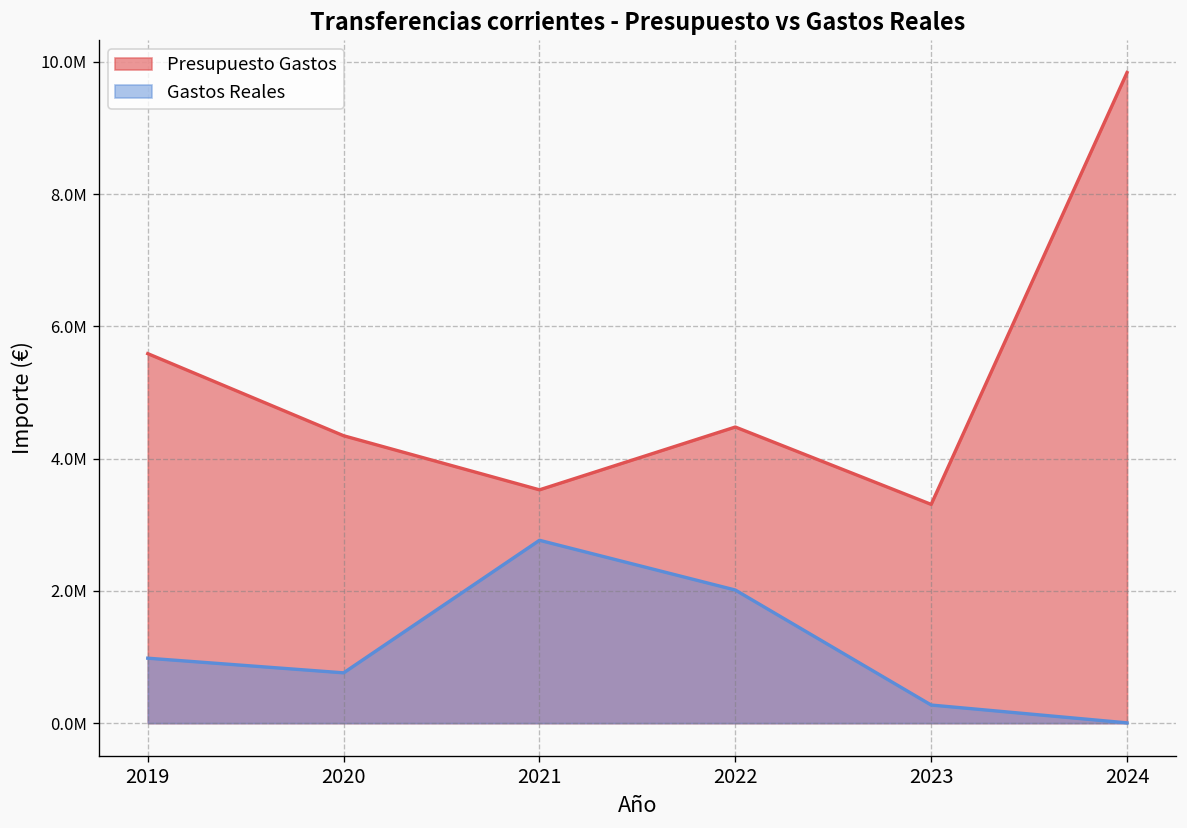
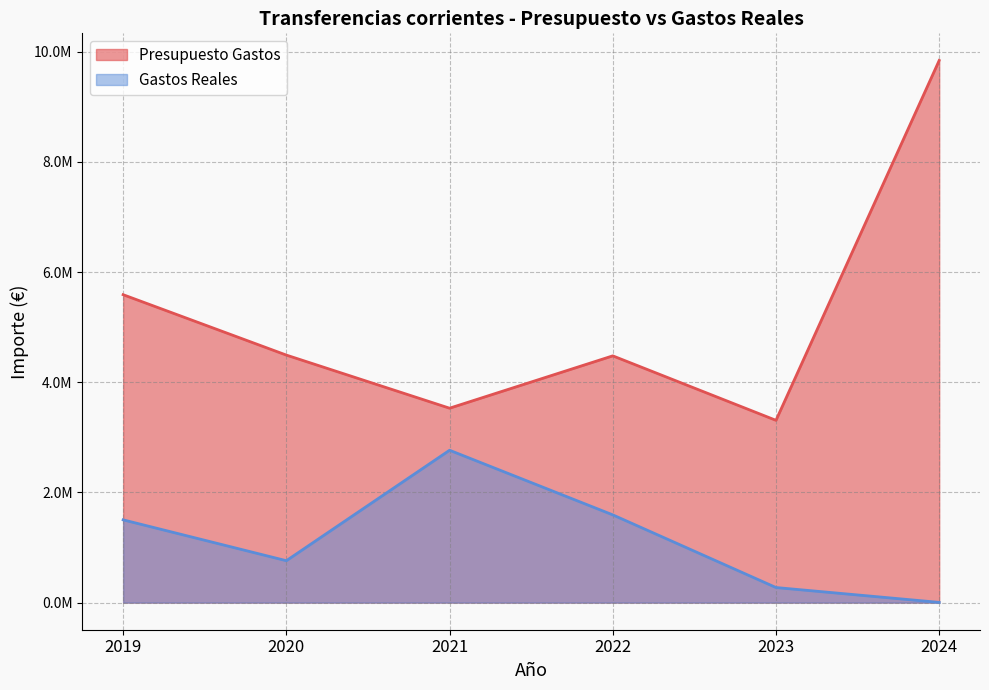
  {
    "Presupuesto Gastos": {
      "2019": 5600000,
-     "2020": 4300000,
+     "2020": 4500000,
      "2021": 3500000,
      "2022": 4500000,
      "2023": 3300000,
      "2024": 9800000
    },
    "Gastos Reales": {
-     "2019": 1000000,
+     "2019": 1500000,
      "2020": 800000,
      "2021": 2800000,
-     "2022": 2000000,
+     "2022": 1600000,
      "2023": 300000,
      "2024": 0
    }
  }
